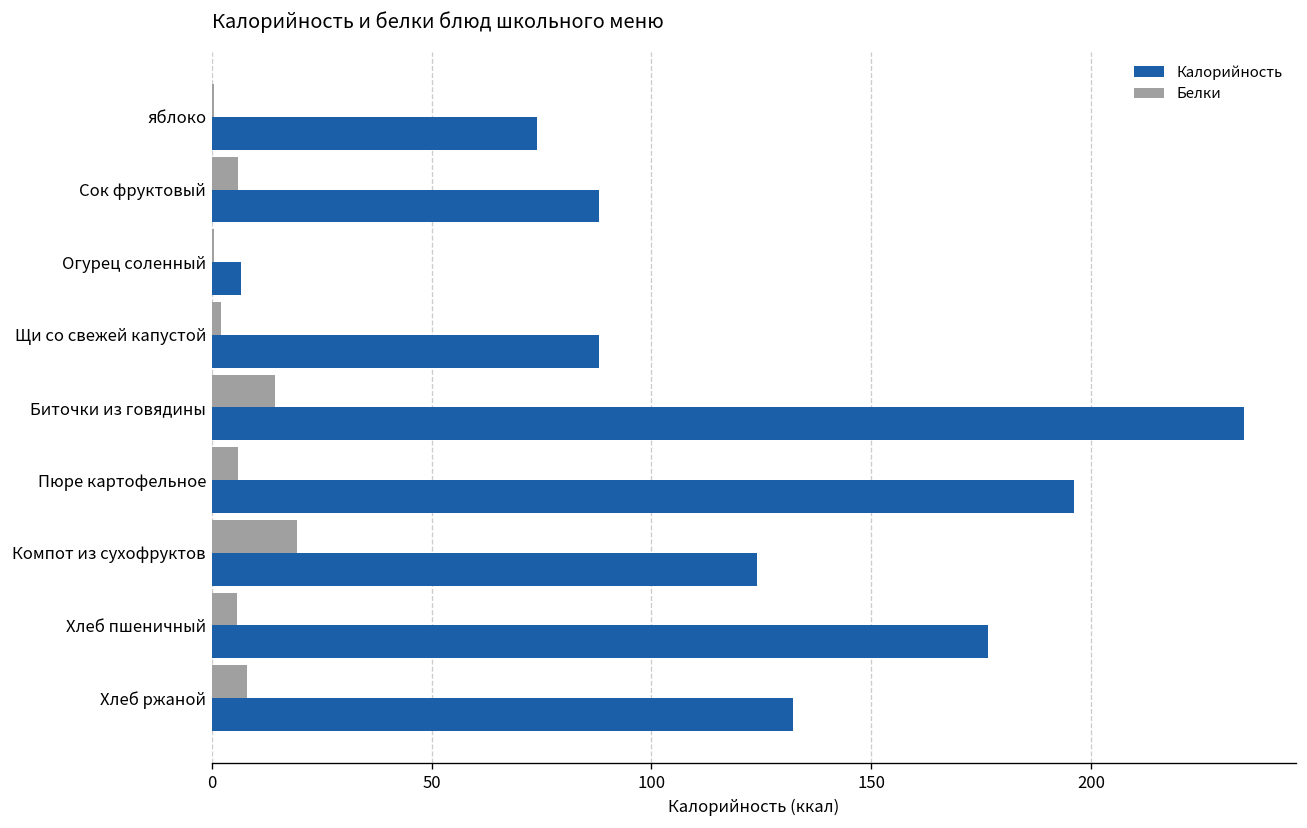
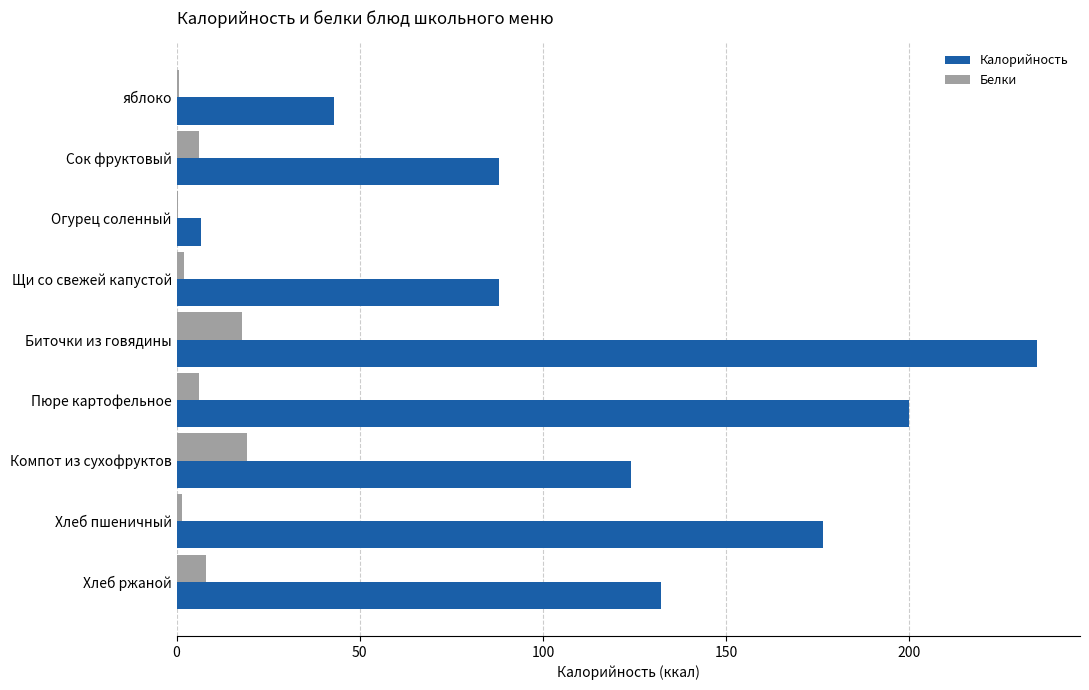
  {
    "Калорийность": {
-     "яблоко": 74,
+     "яблоко": 43,
      "Сок фруктовый": 88,
      "Огурец соленный": 7,
      "Щи со свежей капустой": 88,
      "Биточки из говядины": 235,
-     "Пюре картофельное": 196,
+     "Пюре картофельное": 200,
      "Компот из сухофруктов": 124,
      "Хлеб пшеничный": 177,
      "Хлеб ржаной": 132
    },
    "Белки": {
      "Сок фруктовый": 6,
      "Щи со свежей капустой": 2,
-     "Биточки из говядины": 14,
+     "Биточки из говядины": 18,
      "Пюре картофельное": 6,
      "Компот из сухофруктов": 19,
-     "Хлеб пшеничный": 6,
+     "Хлеб пшеничный": 2,
      "Хлеб ржаной": 8
    }
  }
